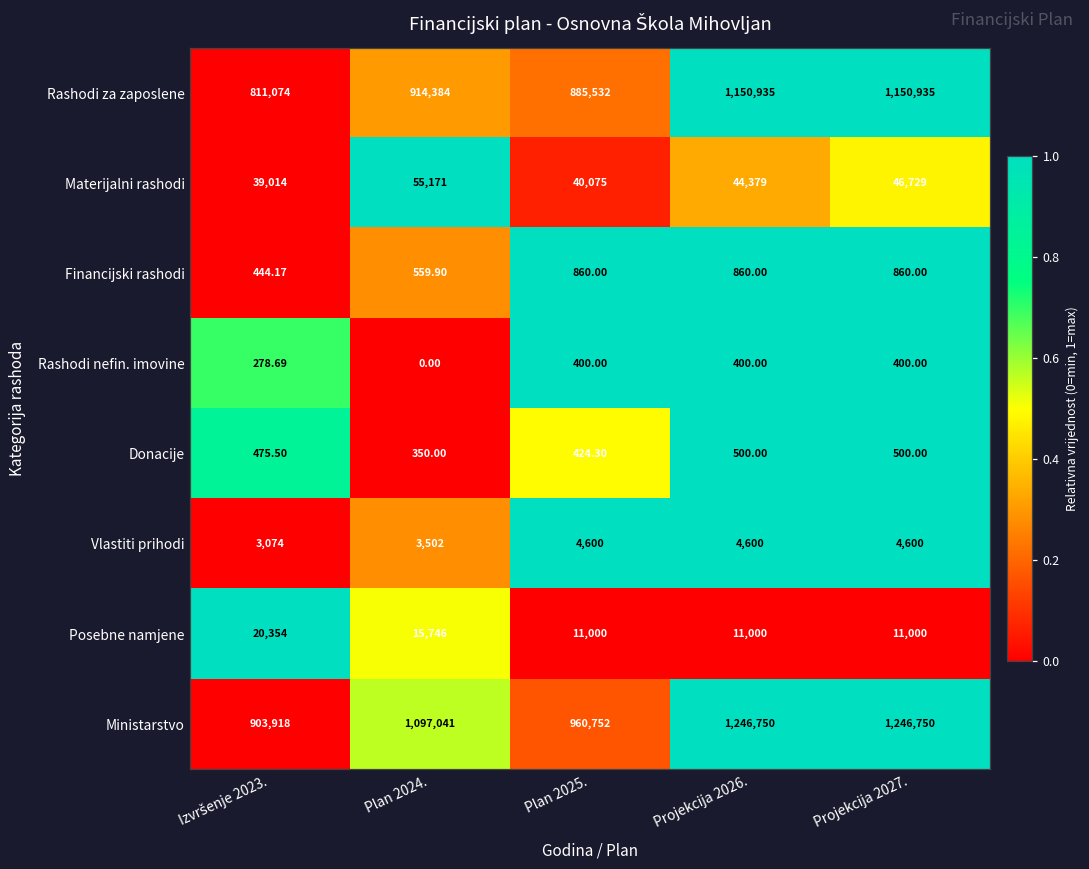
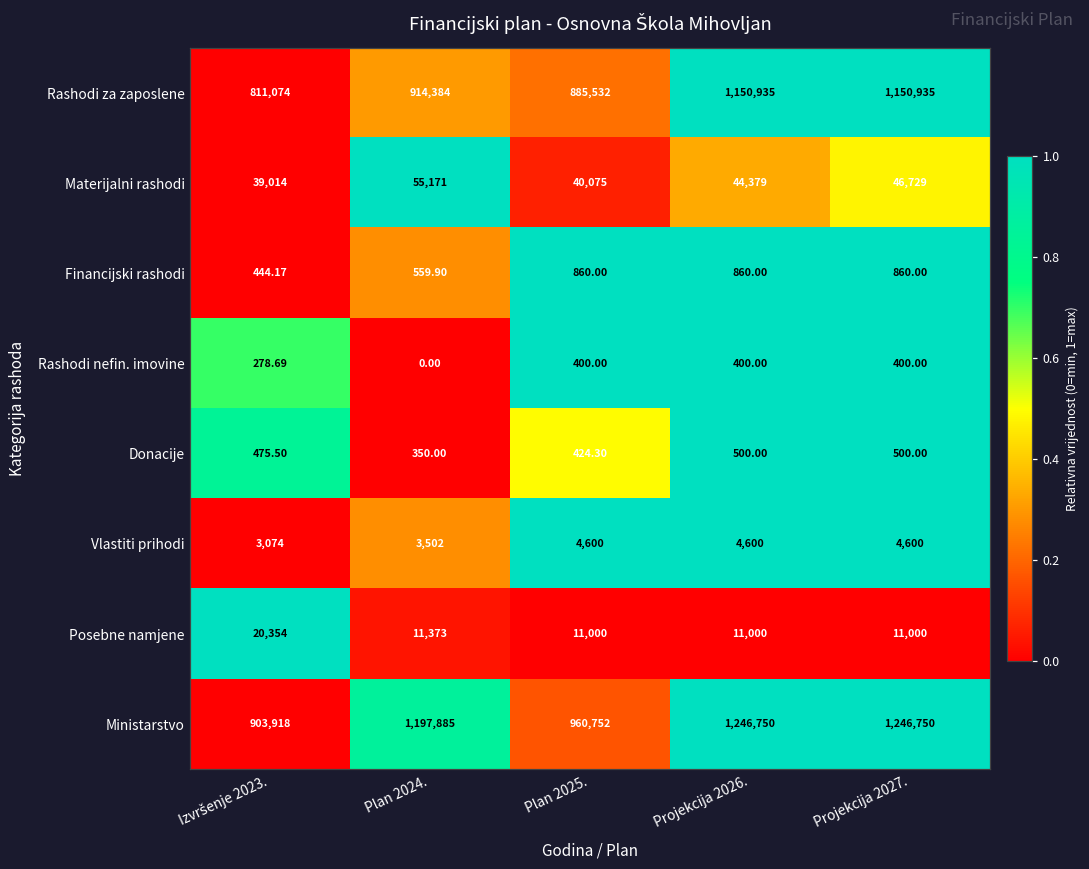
  {
    "Rashodi za zaposlene": {
      "Izvršenje 2023.": "811,074",
      "Plan 2024.": "914,384",
      "Plan 2025.": "885,532",
      "Projekcija 2026.": "1,150,935",
      "Projekcija 2027.": "1,150,935"
    },
    "Materijalni rashodi": {
      "Izvršenje 2023.": "39,014",
      "Plan 2024.": "55,171",
      "Plan 2025.": "40,075",
      "Projekcija 2026.": "44,379",
      "Projekcija 2027.": "46,729"
    },
    "Financijski rashodi": {
      "Izvršenje 2023.": "444.17",
      "Plan 2024.": "559.90",
      "Plan 2025.": "860.00",
      "Projekcija 2026.": "860.00",
      "Projekcija 2027.": "860.00"
    },
    "Rashodi nefin. imovine": {
      "Izvršenje 2023.": "278.69",
      "Plan 2024.": "0.00",
      "Plan 2025.": "400.00",
      "Projekcija 2026.": "400.00",
      "Projekcija 2027.": "400.00"
    },
    "Donacije": {
      "Izvršenje 2023.": "475.50",
      "Plan 2024.": "350.00",
      "Plan 2025.": "424.30",
      "Projekcija 2026.": "500.00",
      "Projekcija 2027.": "500.00"
    },
    "Vlastiti prihodi": {
      "Izvršenje 2023.": "3,074",
      "Plan 2024.": "3,502",
      "Plan 2025.": "4,600",
      "Projekcija 2026.": "4,600",
      "Projekcija 2027.": "4,600"
    },
    "Posebne namjene": {
      "Izvršenje 2023.": "20,354",
-     "Plan 2024.": "15,746",
+     "Plan 2024.": "11,373",
      "Plan 2025.": "11,000",
      "Projekcija 2026.": "11,000",
      "Projekcija 2027.": "11,000"
    },
    "Ministarstvo": {
      "Izvršenje 2023.": "903,918",
-     "Plan 2024.": "1,097,041",
+     "Plan 2024.": "1,197,885",
      "Plan 2025.": "960,752",
      "Projekcija 2026.": "1,246,750",
      "Projekcija 2027.": "1,246,750"
    }
  }
